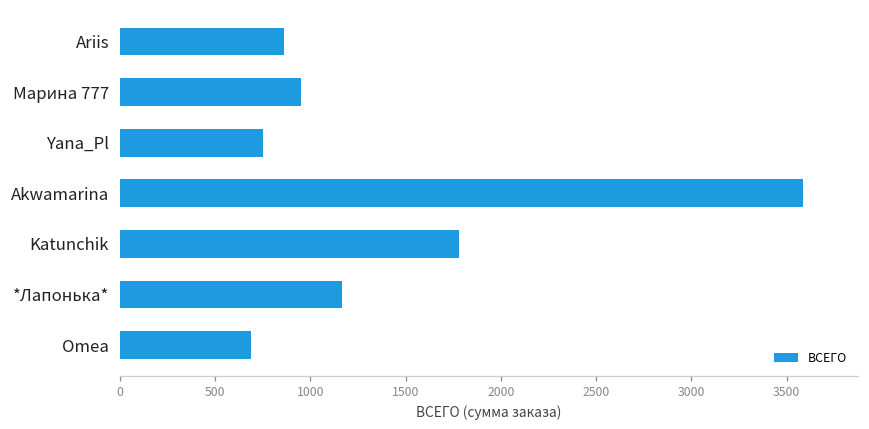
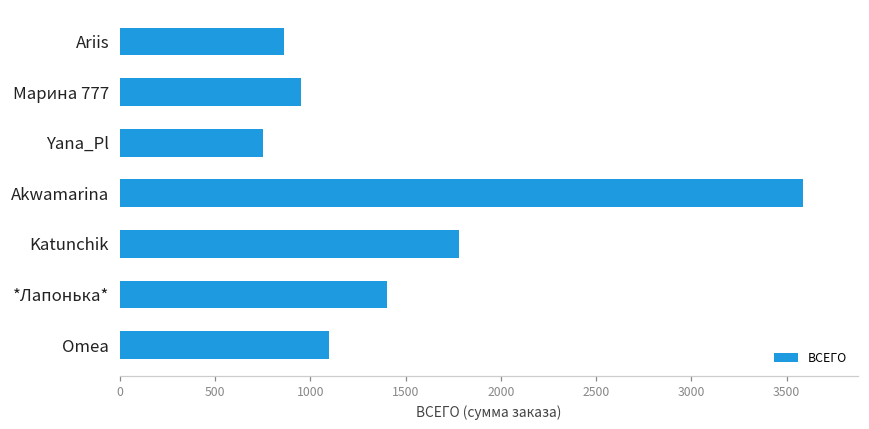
  {
    "Ariis": 860,
    "Марина 777": 950,
    "Yana_Pl": 750,
    "Akwamarina": 3590,
    "Katunchik": 1780,
-   "*Лапонька*": 1170,
-   "Omea": 690
+   "*Лапонька*": 1400,
+   "Omea": 1100
  }
